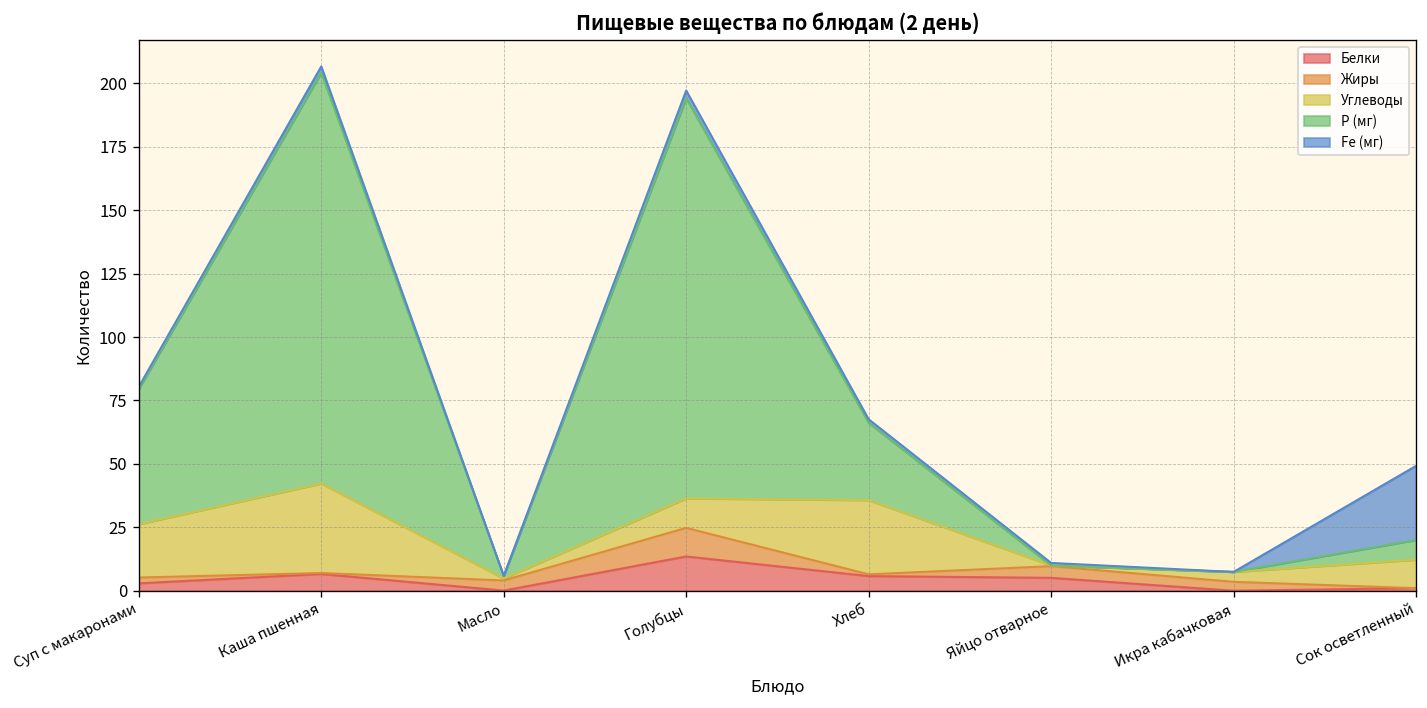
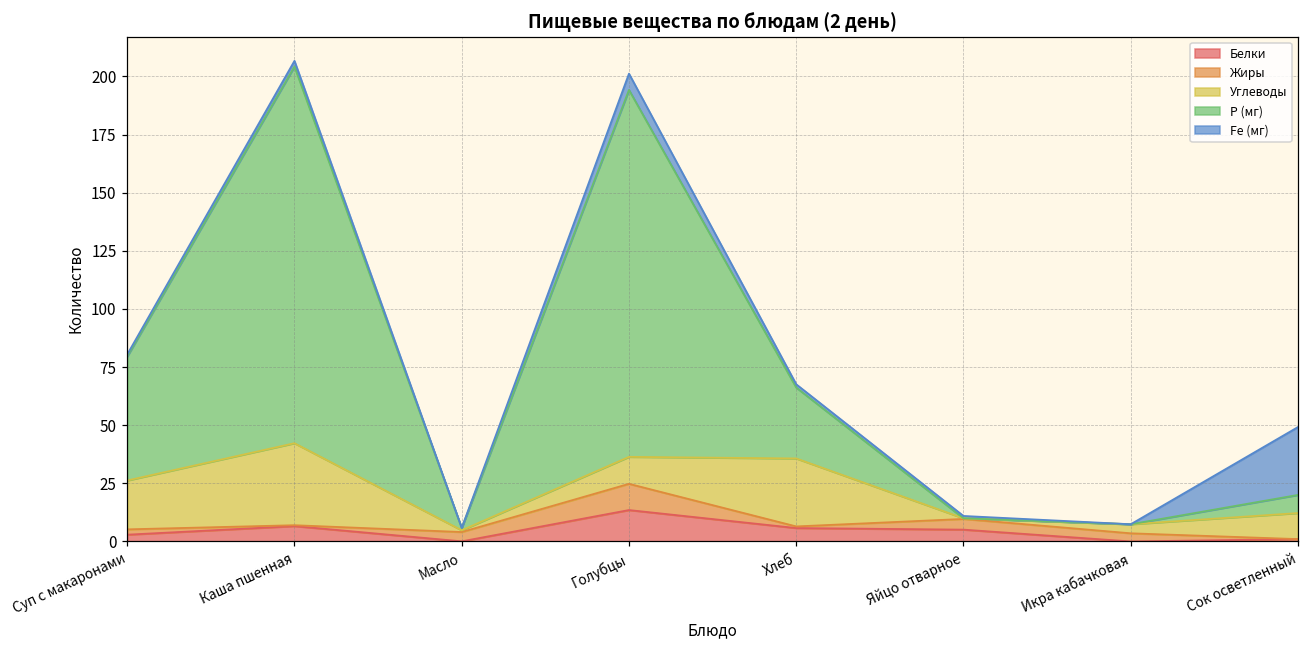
  {
    "Р (мг)": {
      "Каша пшенная": 162,
      "Голубцы": 158,
      "Хлеб": 31,
      "Сок осветленный": 8
    },
    "Fe (мг)": {
      "Каша пшенная": 2,
-     "Голубцы": 3,
+     "Голубцы": 7,
      "Хлеб": 1,
      "Сок осветленный": 29
    }
  }
